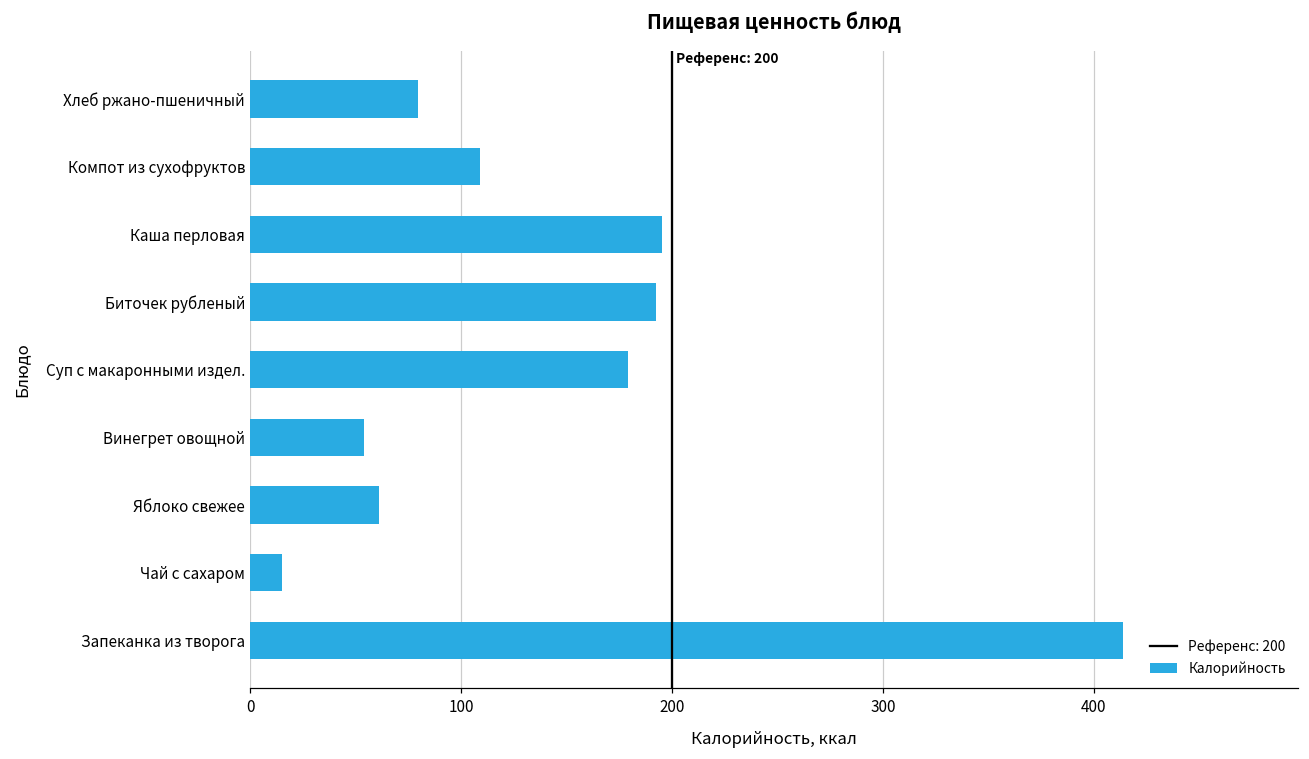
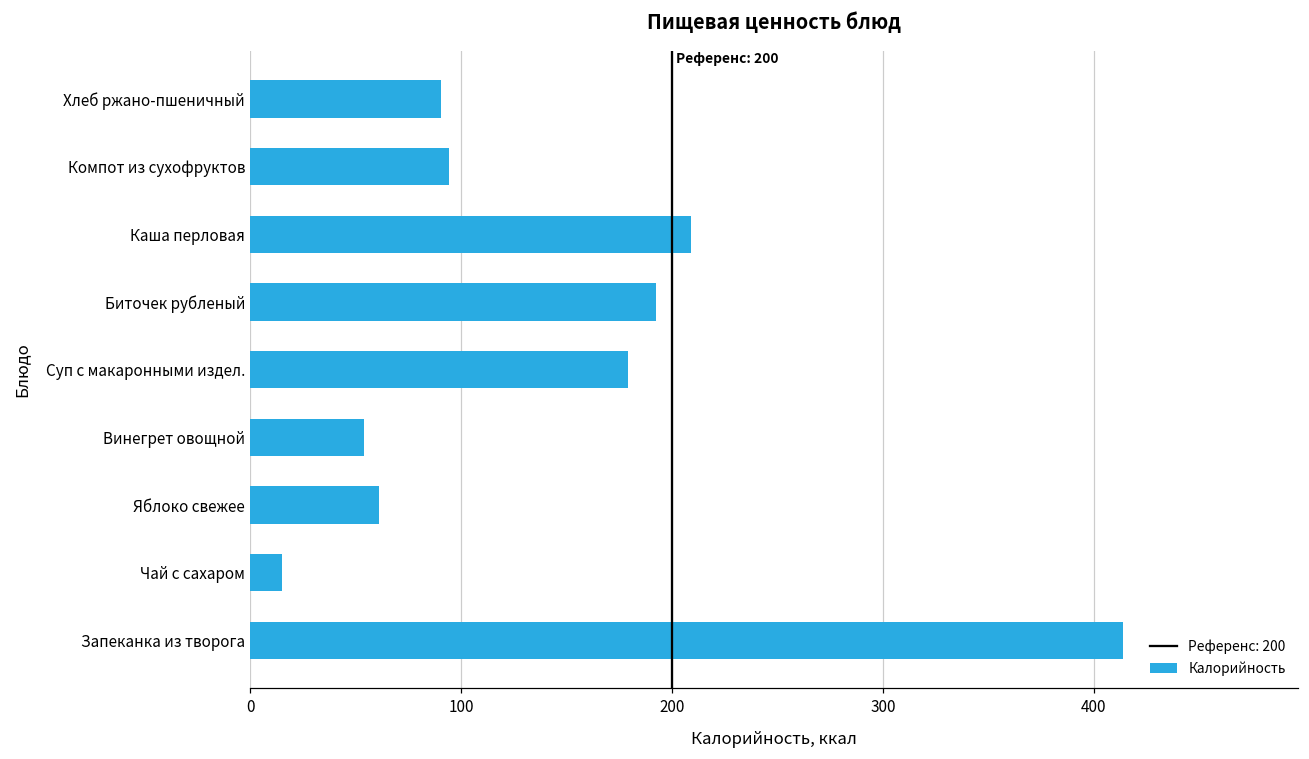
  {
-   "Хлеб ржано-пшеничный": 80,
-   "Компот из сухофруктов": 109,
-   "Каша перловая": 195,
+   "Хлеб ржано-пшеничный": 91,
+   "Компот из сухофруктов": 94,
+   "Каша перловая": 209,
    "Биточек рубленый": 192,
    "Суп с макаронными издел.": 179,
    "Винегрет овощной": 54,
    "Яблоко свежее": 61,
    "Чай с сахаром": 15,
    "Запеканка из творога": 414
  }
